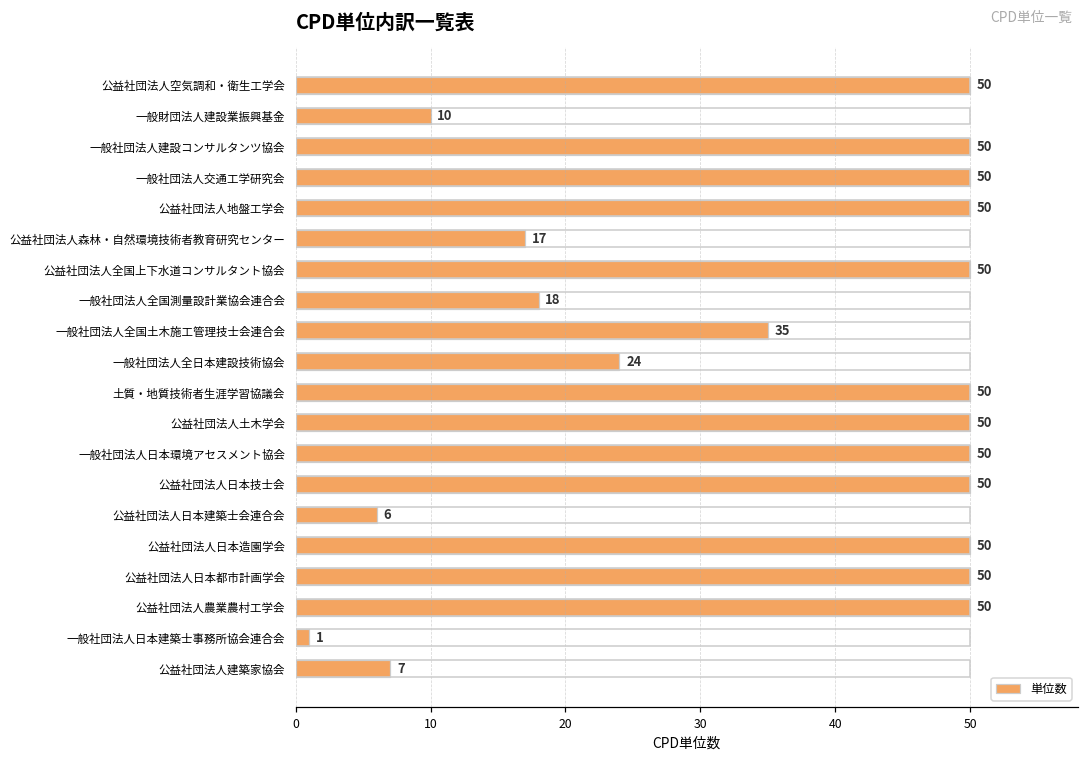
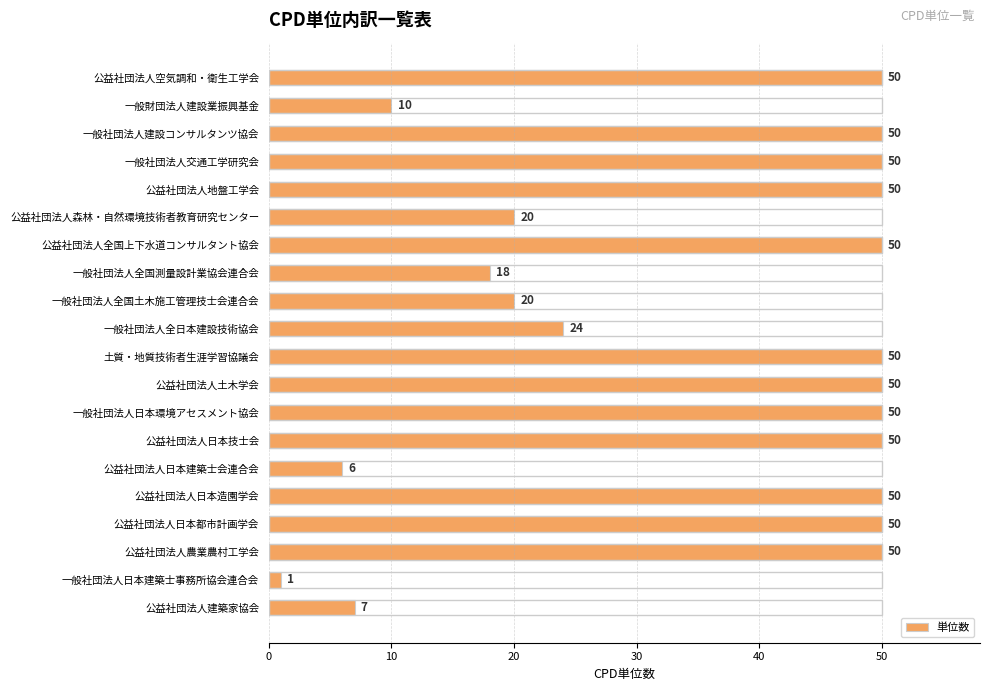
  {
    "公益社団法人空気調和・衛生工学会": 50,
    "一般財団法人建設業振興基金": 10,
    "一般社団法人建設コンサルタンツ協会": 50,
    "一般社団法人交通工学研究会": 50,
    "公益社団法人地盤工学会": 50,
-   "公益社団法人森林・自然環境技術者教育研究センター": 17,
+   "公益社団法人森林・自然環境技術者教育研究センター": 20,
    "公益社団法人全国上下水道コンサルタント協会": 50,
    "一般社団法人全国測量設計業協会連合会": 18,
-   "一般社団法人全国土木施工管理技士会連合会": 35,
+   "一般社団法人全国土木施工管理技士会連合会": 20,
    "一般社団法人全日本建設技術協会": 24,
    "土質・地質技術者生涯学習協議会": 50,
    "公益社団法人土木学会": 50,
    "一般社団法人日本環境アセスメント協会": 50,
    "公益社団法人日本技士会": 50,
    "公益社団法人日本建築士会連合会": 6,
    "公益社団法人日本造園学会": 50,
    "公益社団法人日本都市計画学会": 50,
    "公益社団法人農業農村工学会": 50,
    "一般社団法人日本建築士事務所協会連合会": 1,
    "公益社団法人建築家協会": 7
  }
